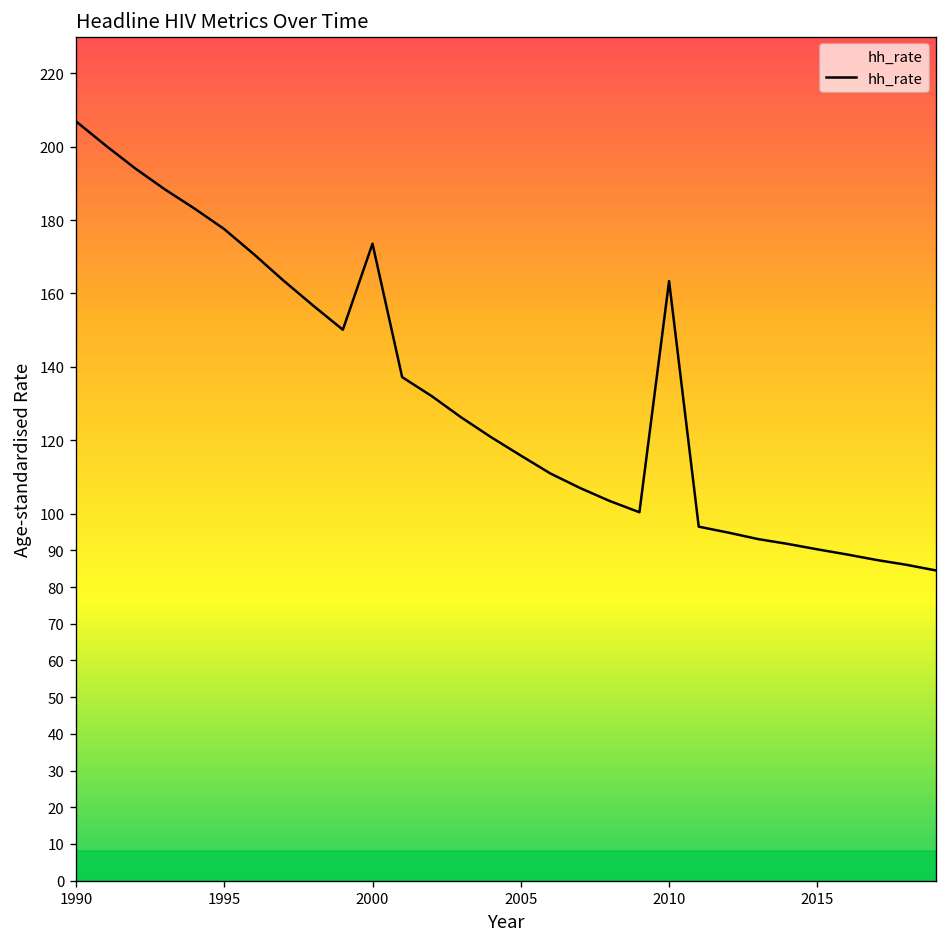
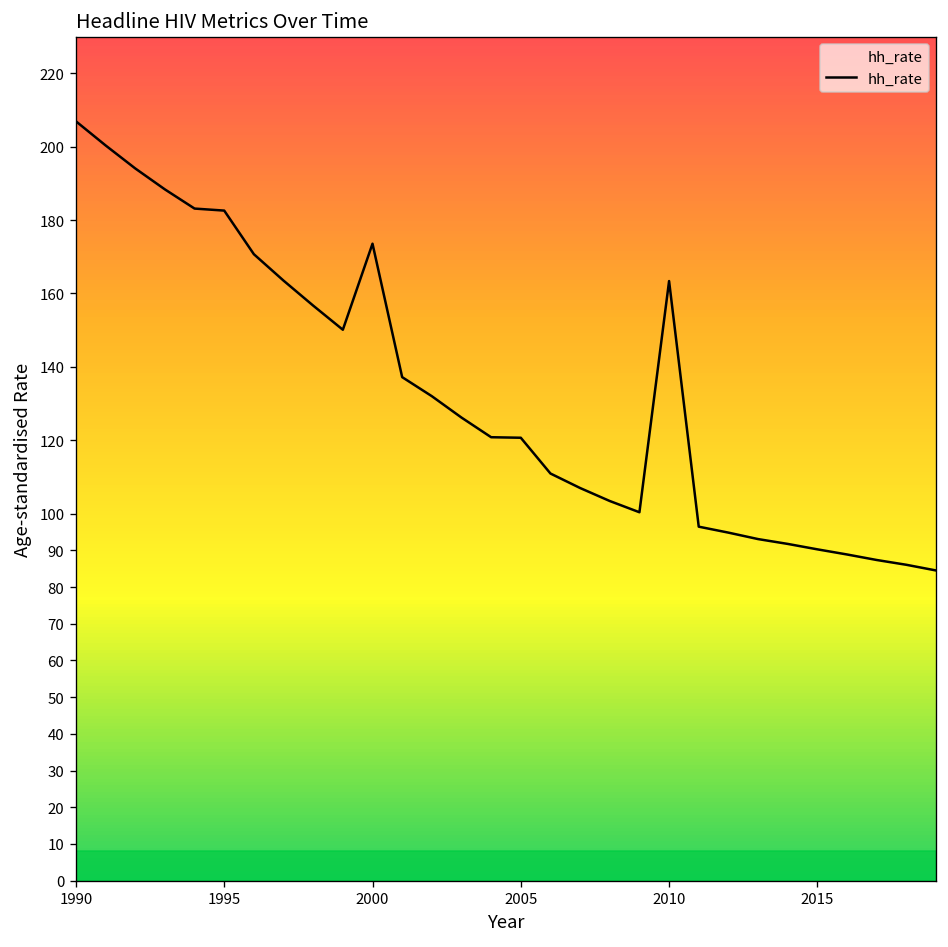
  {
    "1990": 207,
-   "1995": 178,
+   "1995": 183,
    "2000": 174,
-   "2005": 116,
+   "2005": 121,
    "2010": 163,
    "2015": 90
  }
